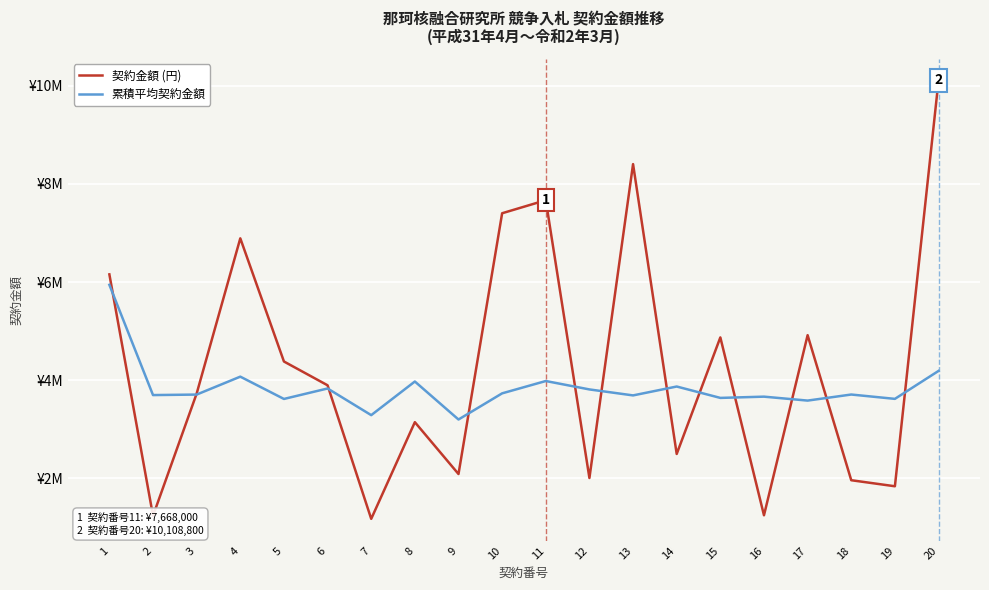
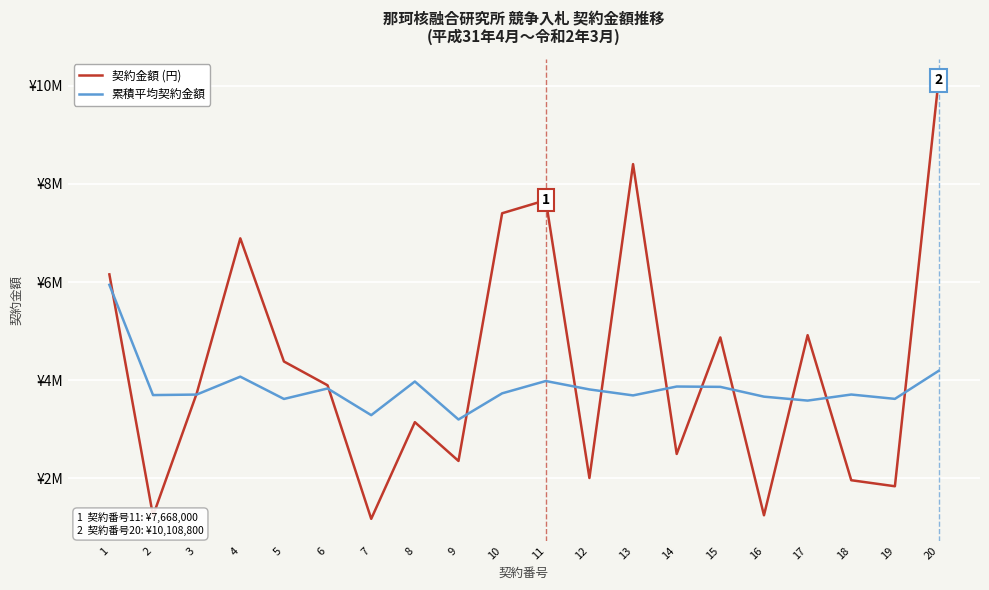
  {
    "契約金額 (円)": {
      "1": "¥6200000",
      "4": "¥6900000",
      "5": "¥4400000",
      "6": "¥3900000",
      "7": "¥1200000",
      "8": "¥3100000",
-     "9": "¥2100000",
+     "9": "¥2400000",
      "10": "¥7400000",
      "12": "¥2000000",
      "13": "¥8400000",
      "14": "¥2500000",
      "15": "¥4900000",
      "16": "¥1200000",
      "17": "¥4900000",
      "18": "¥2000000",
      "19": "¥1800000"
    },
    "累積平均契約金額": {
      "1": "¥5900000",
      "2": "¥3700000",
      "4": "¥4100000",
      "5": "¥3600000",
      "6": "¥3800000",
      "7": "¥3300000",
      "8": "¥4000000",
      "9": "¥3200000",
      "10": "¥3700000",
      "11": "¥4000000",
      "12": "¥3800000",
      "13": "¥3700000",
      "14": "¥3900000",
-     "15": "¥3600000",
+     "15": "¥3900000",
      "16": "¥3700000",
      "17": "¥3600000",
      "18": "¥3700000",
      "19": "¥3600000",
      "20": "¥4200000"
    }
  }
